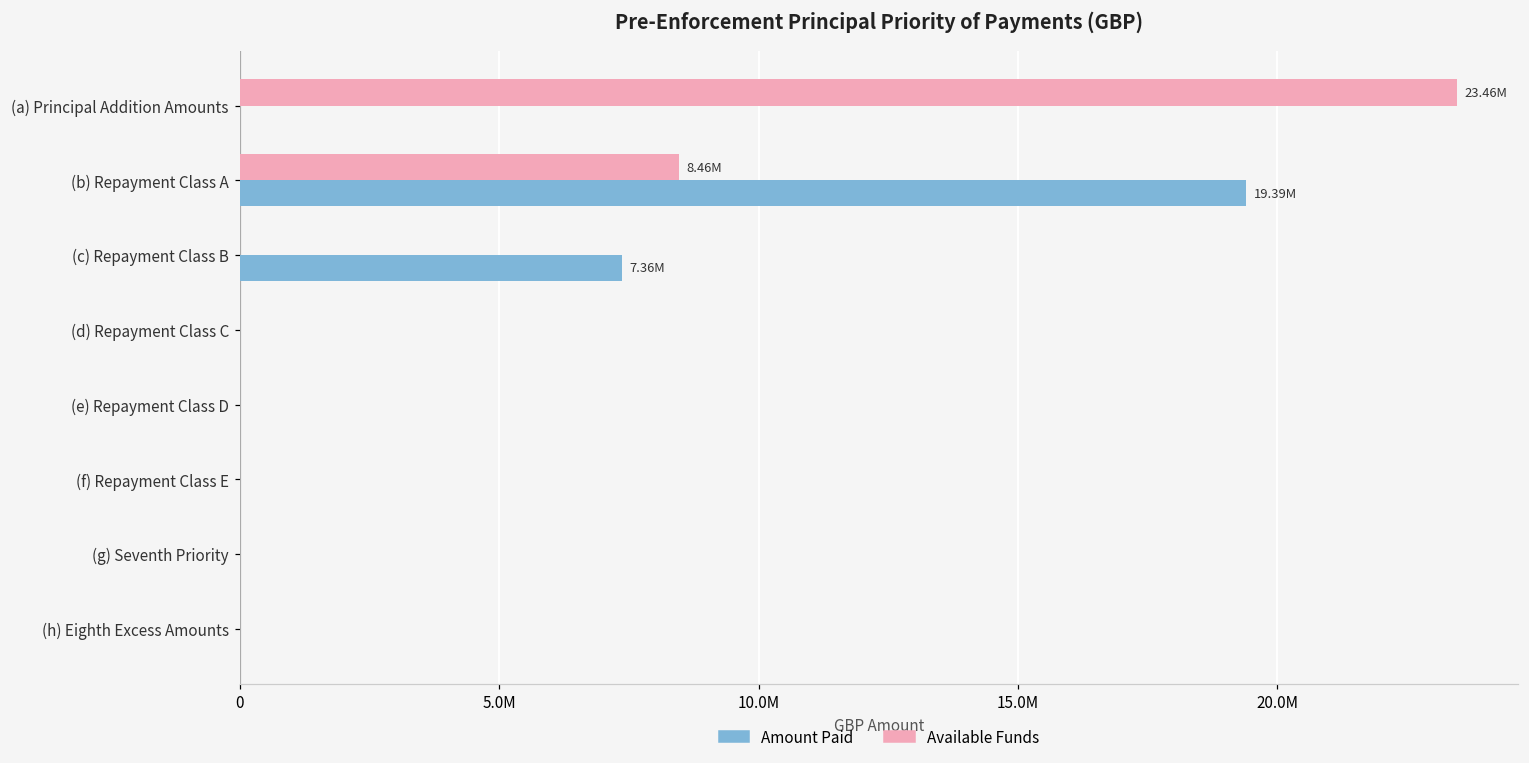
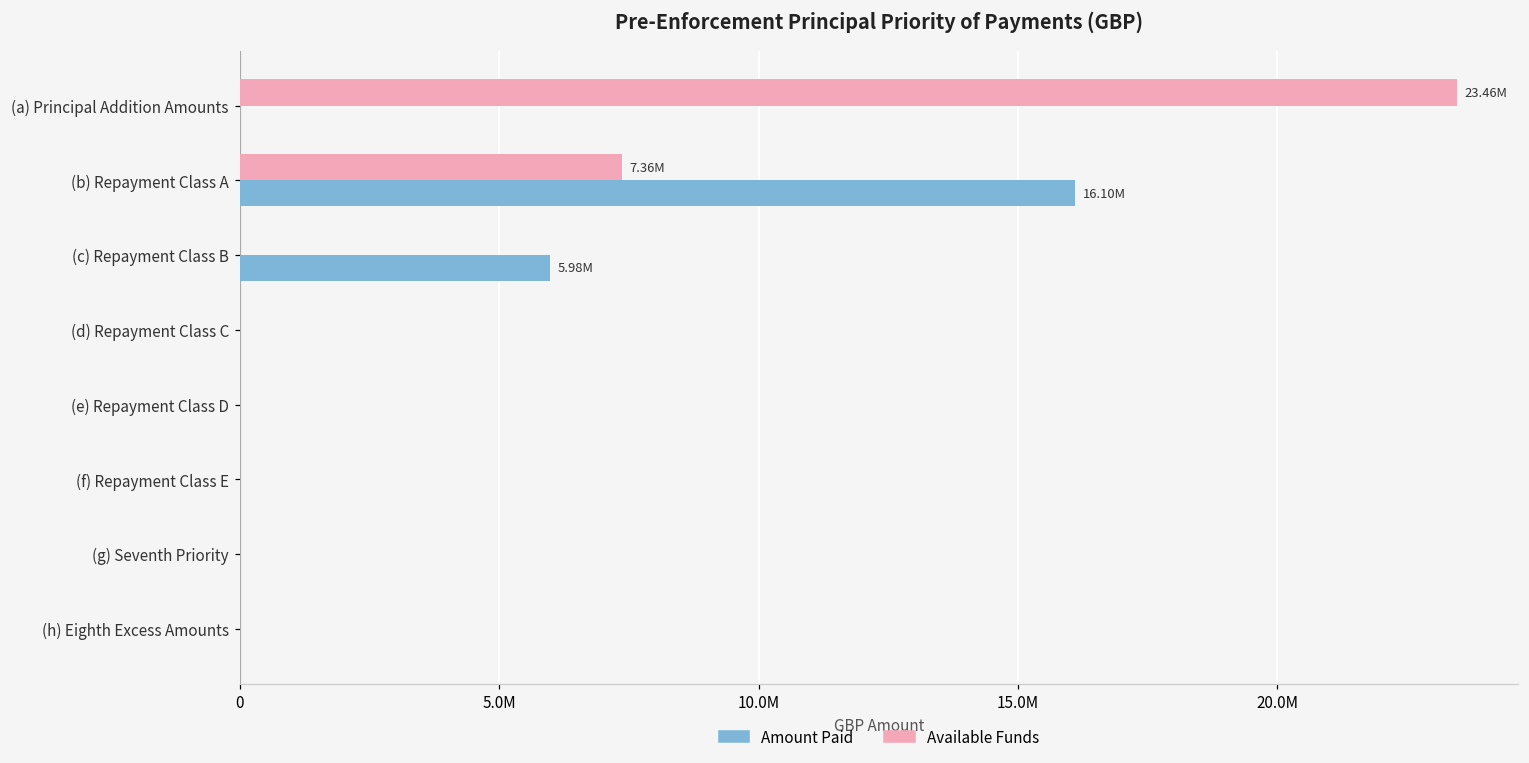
  {
    "Amount Paid": {
-     "(b) Repayment Class A": "19.39M",
-     "(c) Repayment Class B": "7.36M"
+     "(b) Repayment Class A": "16.10M",
+     "(c) Repayment Class B": "5.98M"
    },
    "Available Funds": {
      "(a) Principal Addition Amounts": "23.46M",
-     "(b) Repayment Class A": "8.46M"
+     "(b) Repayment Class A": "7.36M"
    }
  }
